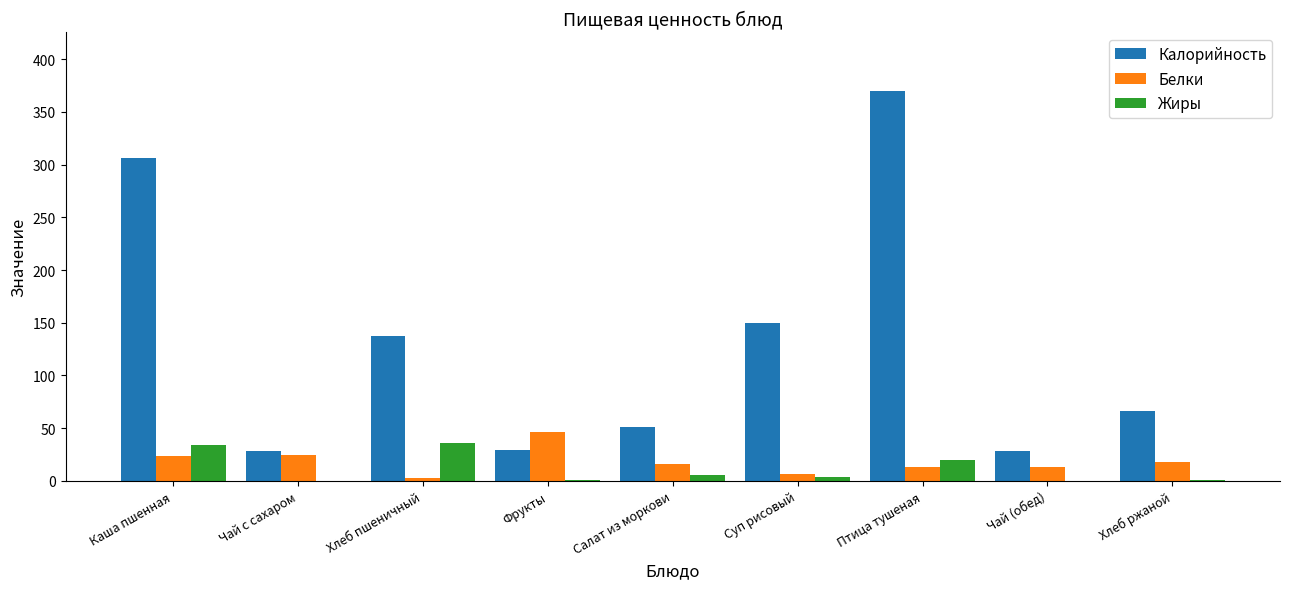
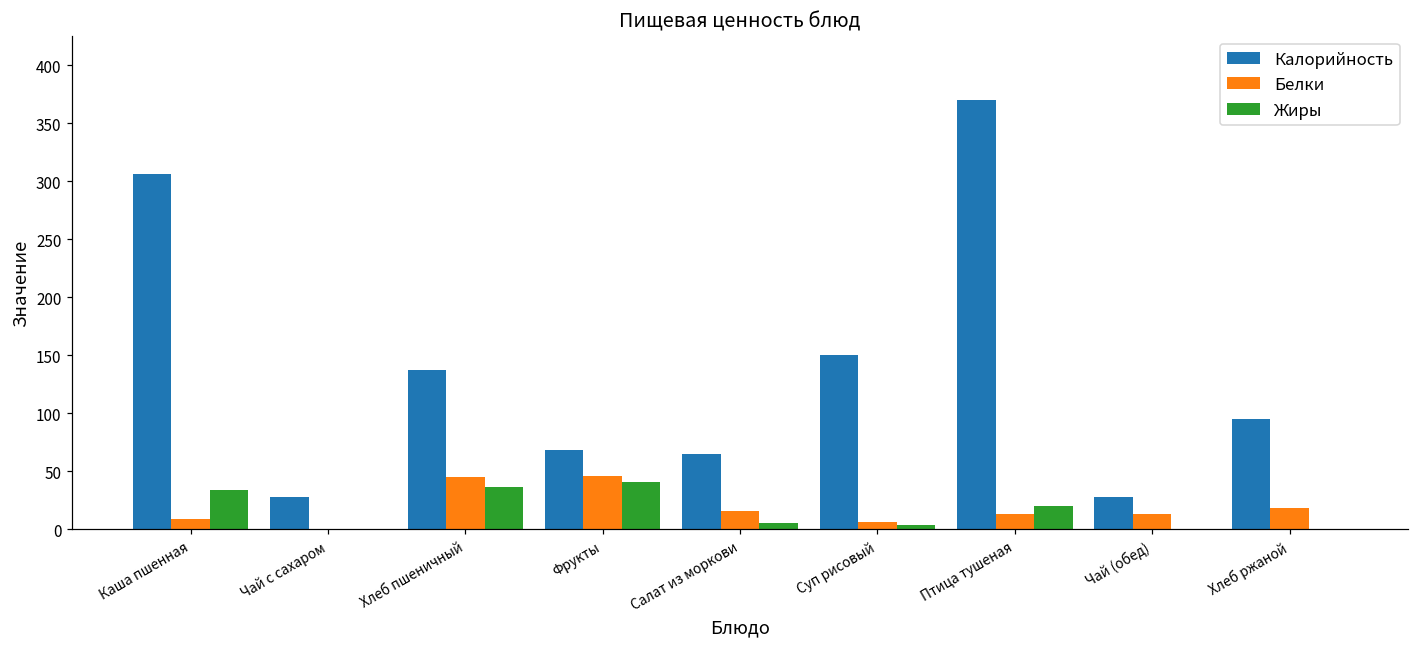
  {
    "Калорийность": {
      "Каша пшенная": 306,
      "Чай с сахаром": 28,
      "Хлеб пшеничный": 137,
-     "Фрукты": 30,
-     "Салат из моркови": 51,
+     "Фрукты": 69,
+     "Салат из моркови": 65,
      "Суп рисовый": 150,
      "Птица тушеная": 370,
      "Чай (обед)": 28,
-     "Хлеб ржаной": 66
+     "Хлеб ржаной": 95
    },
    "Белки": {
-     "Каша пшенная": 23,
-     "Чай с сахаром": 25,
-     "Хлеб пшеничный": 2,
+     "Каша пшенная": 9,
+     "Чай с сахаром": 0,
+     "Хлеб пшеничный": 45,
      "Фрукты": 46,
      "Салат из моркови": 16,
      "Суп рисовый": 6,
      "Птица тушеная": 13,
      "Чай (обед)": 13,
      "Хлеб ржаной": 18
    },
    "Жиры": {
      "Каша пшенная": 34,
      "Чай с сахаром": 0,
      "Хлеб пшеничный": 36,
-     "Фрукты": 1,
+     "Фрукты": 40,
      "Салат из моркови": 6,
      "Суп рисовый": 3,
      "Птица тушеная": 20,
      "Чай (обед)": 0
    }
  }
